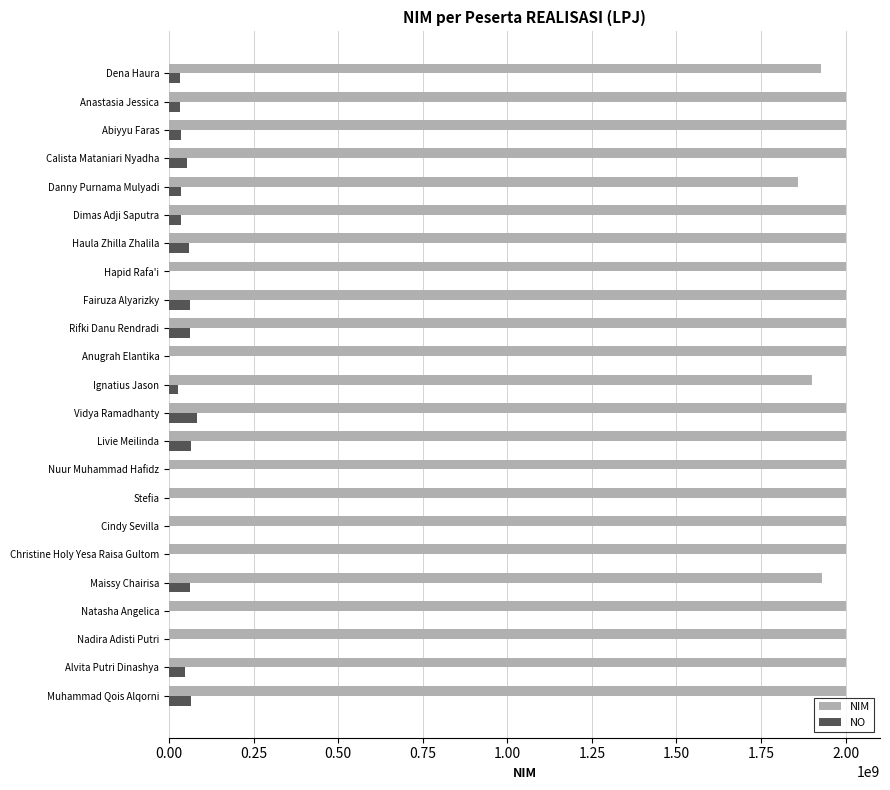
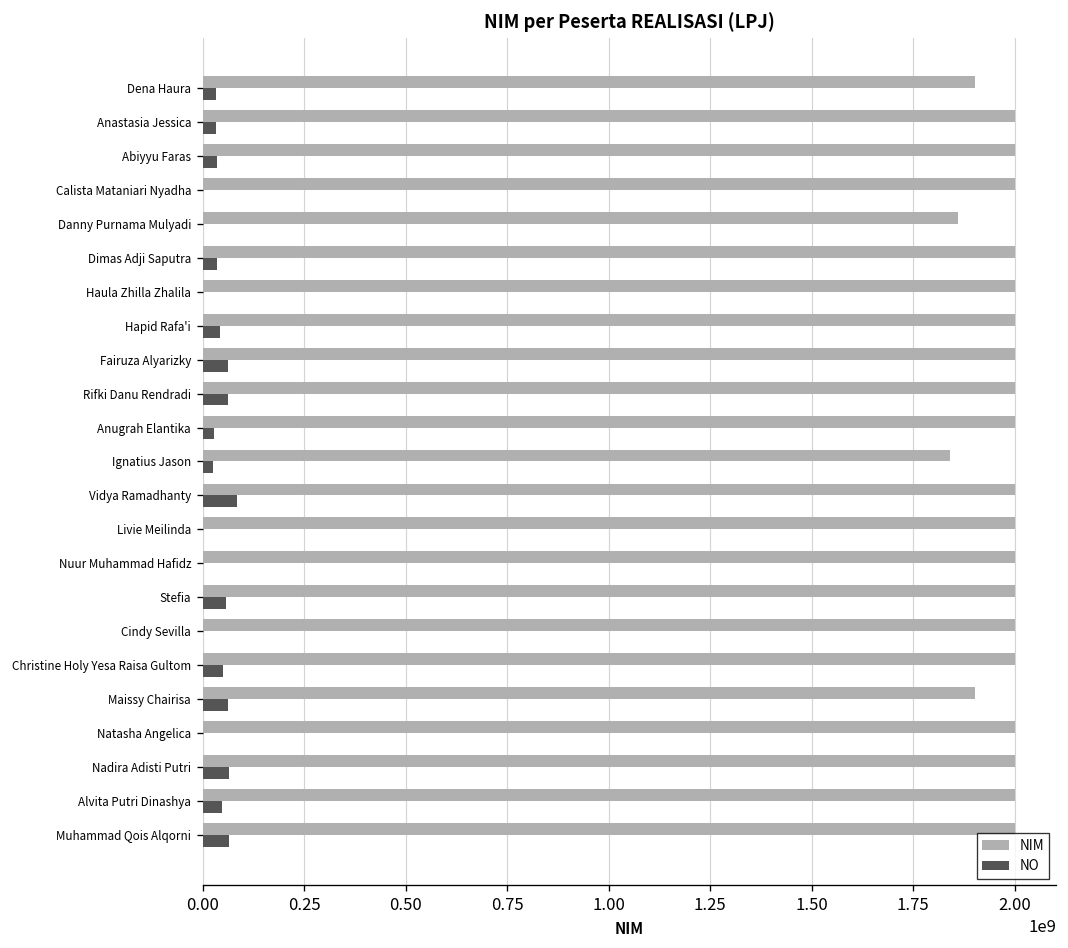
  {
    "NIM": {
-     "Dena Haura": 1930000000,
+     "Dena Haura": 1900000000,
      "Anastasia Jessica": 2000000000,
      "Abiyyu Faras": 2000000000,
      "Calista Mataniari Nyadha": 2000000000,
      "Danny Purnama Mulyadi": 1860000000,
      "Dimas Adji Saputra": 2000000000,
      "Haula Zhilla Zhalila": 2000000000,
      "Hapid Rafa'i": 2000000000,
      "Fairuza Alyarizky": 2000000000,
      "Rifki Danu Rendradi": 2000000000,
      "Anugrah Elantika": 2000000000,
-     "Ignatius Jason": 1900000000,
+     "Ignatius Jason": 1840000000,
      "Vidya Ramadhanty": 2000000000,
      "Livie Meilinda": 2000000000,
      "Nuur Muhammad Hafidz": 2000000000,
      "Stefia": 2000000000,
      "Cindy Sevilla": 2000000000,
      "Christine Holy Yesa Raisa Gultom": 2000000000,
-     "Maissy Chairisa": 1930000000,
+     "Maissy Chairisa": 1900000000,
      "Natasha Angelica": 2000000000,
      "Nadira Adisti Putri": 2000000000,
      "Alvita Putri Dinashya": 2000000000,
      "Muhammad Qois Alqorni": 2000000000
    },
    "NO": {
      "Dena Haura": 30000000,
      "Anastasia Jessica": 30000000,
      "Abiyyu Faras": 40000000,
-     "Calista Mataniari Nyadha": 50000000,
-     "Danny Purnama Mulyadi": 30000000,
+     "Calista Mataniari Nyadha": 0,
+     "Danny Purnama Mulyadi": 0,
      "Dimas Adji Saputra": 40000000,
-     "Haula Zhilla Zhalila": 60000000,
-     "Hapid Rafa'i": 0,
+     "Haula Zhilla Zhalila": 0,
+     "Hapid Rafa'i": 40000000,
      "Fairuza Alyarizky": 60000000,
      "Rifki Danu Rendradi": 60000000,
-     "Anugrah Elantika": 0,
+     "Anugrah Elantika": 30000000,
      "Ignatius Jason": 30000000,
      "Vidya Ramadhanty": 80000000,
-     "Livie Meilinda": 70000000,
-     "Stefia": 0,
-     "Christine Holy Yesa Raisa Gultom": 0,
+     "Livie Meilinda": 0,
+     "Stefia": 60000000,
+     "Christine Holy Yesa Raisa Gultom": 50000000,
      "Maissy Chairisa": 60000000,
-     "Nadira Adisti Putri": 0,
+     "Nadira Adisti Putri": 60000000,
      "Alvita Putri Dinashya": 50000000,
      "Muhammad Qois Alqorni": 70000000
    }
  }
